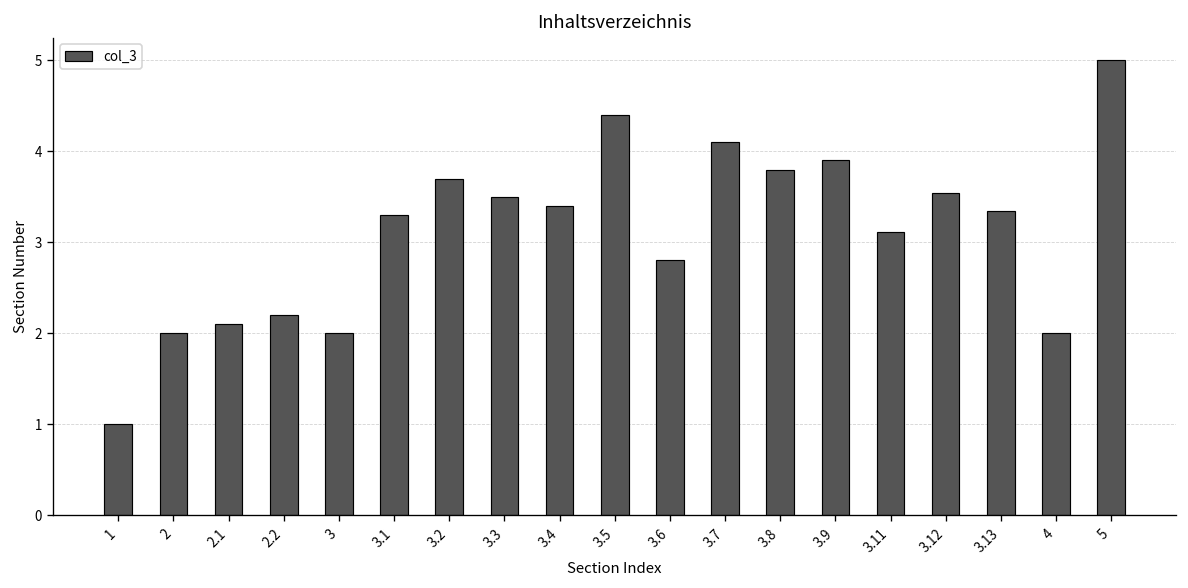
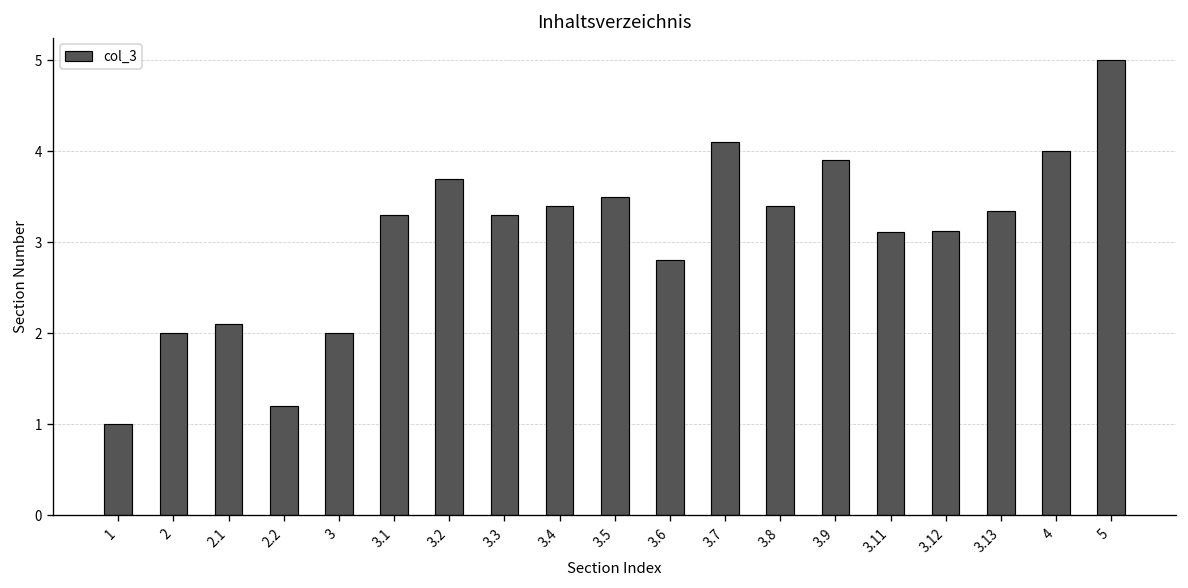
  {
    "1": 1.0,
    "2": 2.0,
    "2.1": 2.1,
-   "2.2": 2.2,
+   "2.2": 1.2,
    "3": 2.0,
    "3.1": 3.3,
    "3.2": 3.7,
-   "3.3": 3.5,
+   "3.3": 3.3,
    "3.4": 3.4,
-   "3.5": 4.4,
+   "3.5": 3.5,
    "3.6": 2.8,
    "3.7": 4.1,
-   "3.8": 3.8,
+   "3.8": 3.4,
    "3.9": 3.9,
    "3.11": 3.1,
-   "3.12": 3.5,
+   "3.12": 3.1,
    "3.13": 3.3,
-   "4": 2,
+   "4": 4,
    "5": 5.0
  }
